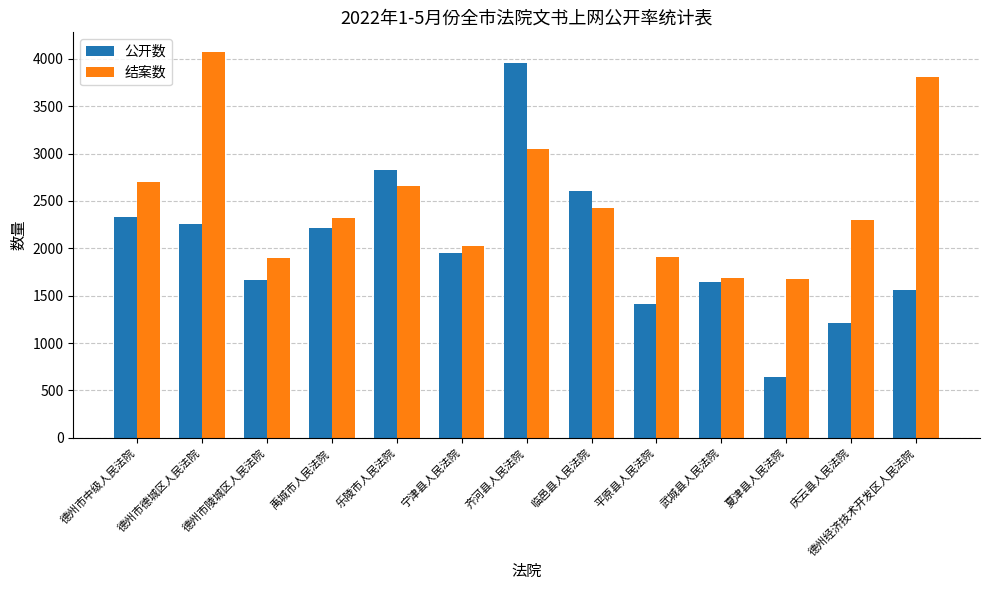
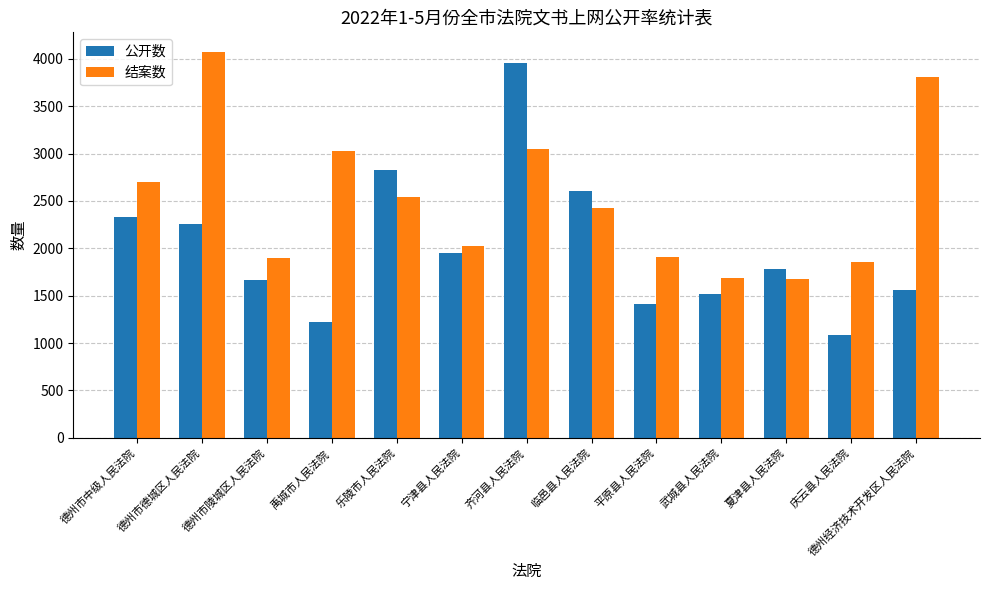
  {
    "公开数": {
      "德州市中级人民法院": 2300,
      "德州市德城区人民法院": 2300,
      "德州市陵城区人民法院": 1700,
-     "禹城市人民法院": 2200,
+     "禹城市人民法院": 1200,
      "乐陵市人民法院": 2800,
      "宁津县人民法院": 1900,
      "齐河县人民法院": 4000,
      "临邑县人民法院": 2600,
      "平原县人民法院": 1400,
-     "武城县人民法院": 1600,
-     "夏津县人民法院": 600,
-     "庆云县人民法院": 1200,
+     "武城县人民法院": 1500,
+     "夏津县人民法院": 1800,
+     "庆云县人民法院": 1100,
      "德州经济技术开发区人民法院": 1600
    },
    "结案数": {
      "德州市中级人民法院": 2700,
      "德州市德城区人民法院": 4100,
      "德州市陵城区人民法院": 1900,
-     "禹城市人民法院": 2300,
-     "乐陵市人民法院": 2700,
+     "禹城市人民法院": 3000,
+     "乐陵市人民法院": 2500,
      "宁津县人民法院": 2000,
      "齐河县人民法院": 3100,
      "临邑县人民法院": 2400,
      "平原县人民法院": 1900,
      "武城县人民法院": 1700,
      "夏津县人民法院": 1700,
-     "庆云县人民法院": 2300,
+     "庆云县人民法院": 1900,
      "德州经济技术开发区人民法院": 3800
    }
  }
